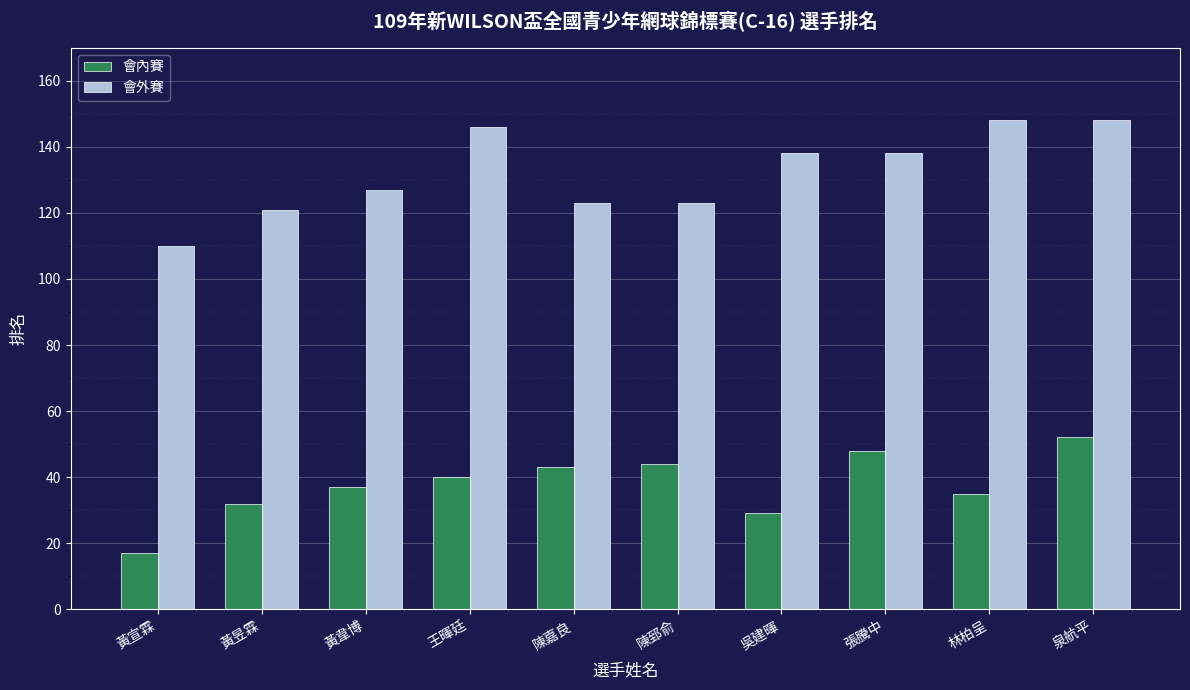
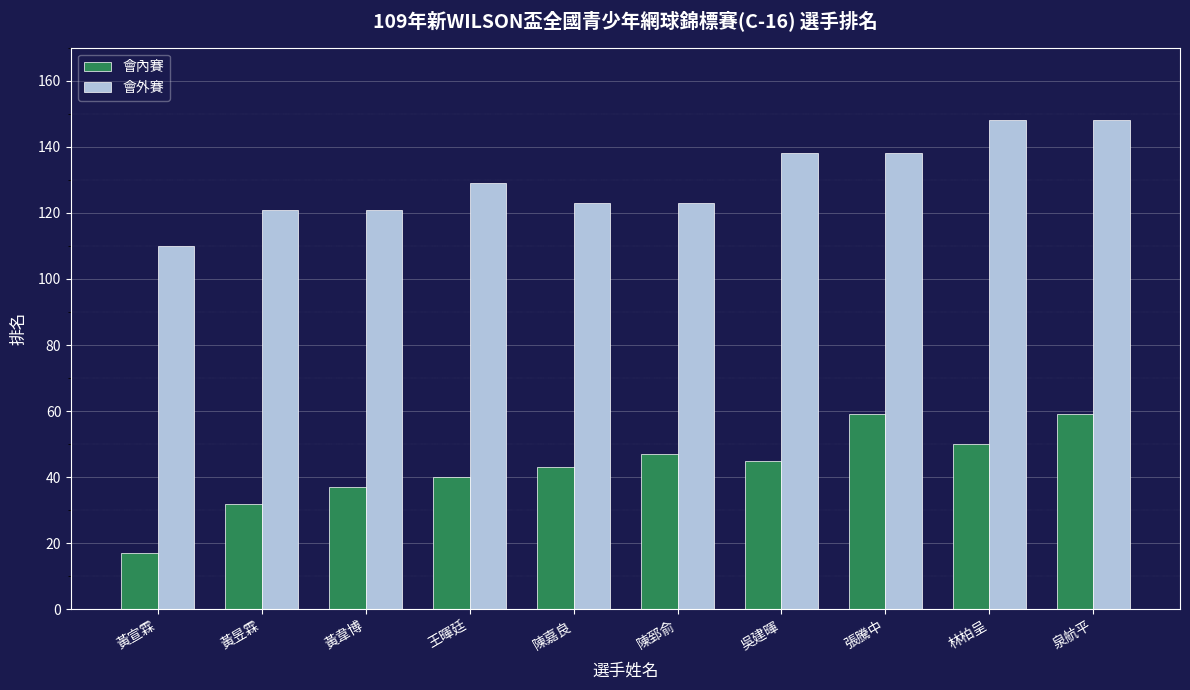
  {
    "會內賽": {
      "黃宣霖": 17,
      "黃昱霖": 32,
      "黃韋博": 37,
      "王暉廷": 40,
      "陳嘉良": 43,
-     "陳郅俞": 44,
-     "吳建暉": 29,
-     "張騰中": 48,
-     "林柏呈": 35,
-     "泉航平": 52
+     "陳郅俞": 47,
+     "吳建暉": 45,
+     "張騰中": 59,
+     "林柏呈": 50,
+     "泉航平": 59
    },
    "會外賽": {
      "黃宣霖": 110,
      "黃昱霖": 121,
-     "黃韋博": 127,
-     "王暉廷": 146,
+     "黃韋博": 121,
+     "王暉廷": 129,
      "陳嘉良": 123,
      "陳郅俞": 123,
      "吳建暉": 138,
      "張騰中": 138,
      "林柏呈": 148,
      "泉航平": 148
    }
  }
